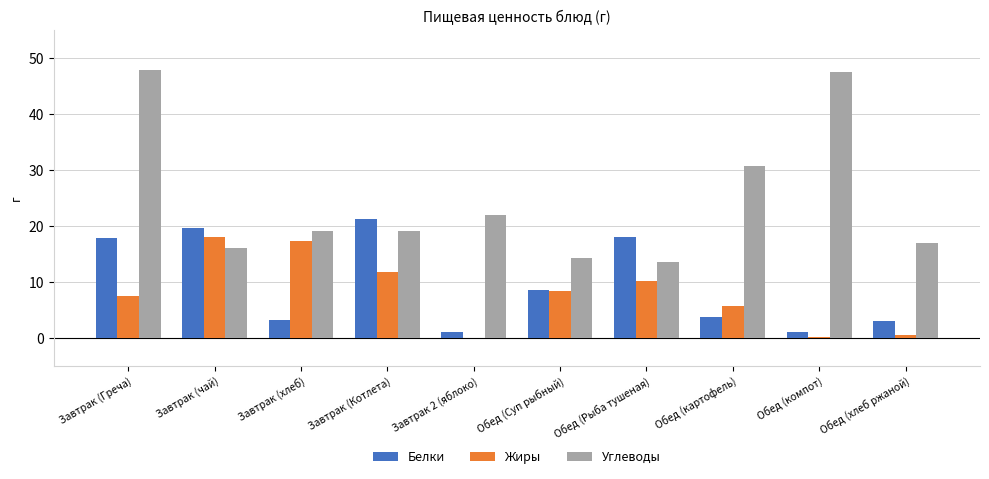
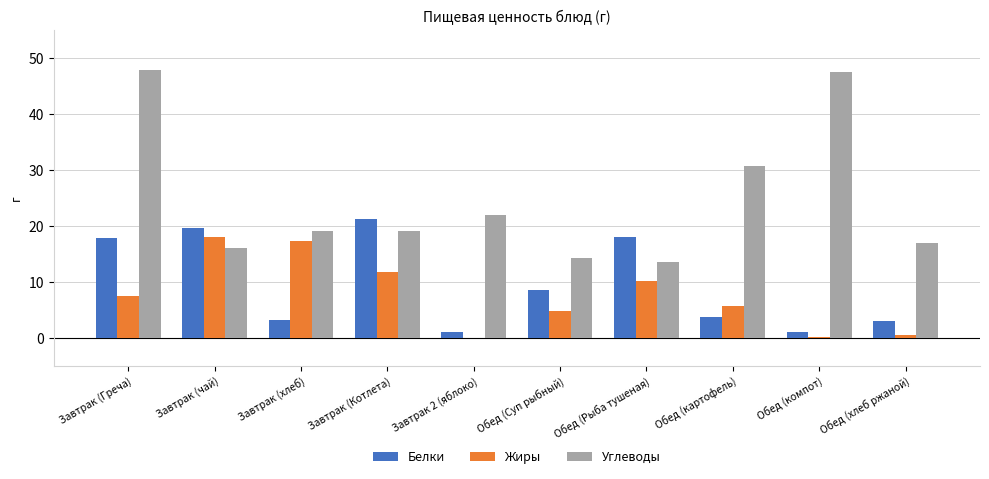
  {
    "Белки": {
      "Завтрак (Греча)": 18,
      "Завтрак (чай)": 20,
      "Завтрак (хлеб)": 3,
      "Завтрак (Котлета)": 21,
      "Завтрак 2 (яблоко)": 1,
      "Обед (Суп рыбный)": 9,
      "Обед (Рыба тушеная)": 18,
      "Обед (картофель)": 4,
      "Обед (компот)": 1,
      "Обед (хлеб ржаной)": 3
    },
    "Жиры": {
      "Завтрак (Греча)": 7,
      "Завтрак (чай)": 18,
      "Завтрак (хлеб)": 17,
      "Завтрак (Котлета)": 12,
      "Завтрак 2 (яблоко)": 0,
-     "Обед (Суп рыбный)": 8,
+     "Обед (Суп рыбный)": 5,
      "Обед (Рыба тушеная)": 10,
      "Обед (картофель)": 6,
      "Обед (хлеб ржаной)": 1
    },
    "Углеводы": {
      "Завтрак (Греча)": 48,
      "Завтрак (чай)": 16,
      "Завтрак (хлеб)": 19,
      "Завтрак (Котлета)": 19,
      "Завтрак 2 (яблоко)": 22,
      "Обед (Суп рыбный)": 14,
      "Обед (Рыба тушеная)": 14,
      "Обед (картофель)": 31,
      "Обед (компот)": 48,
      "Обед (хлеб ржаной)": 17
    }
  }
